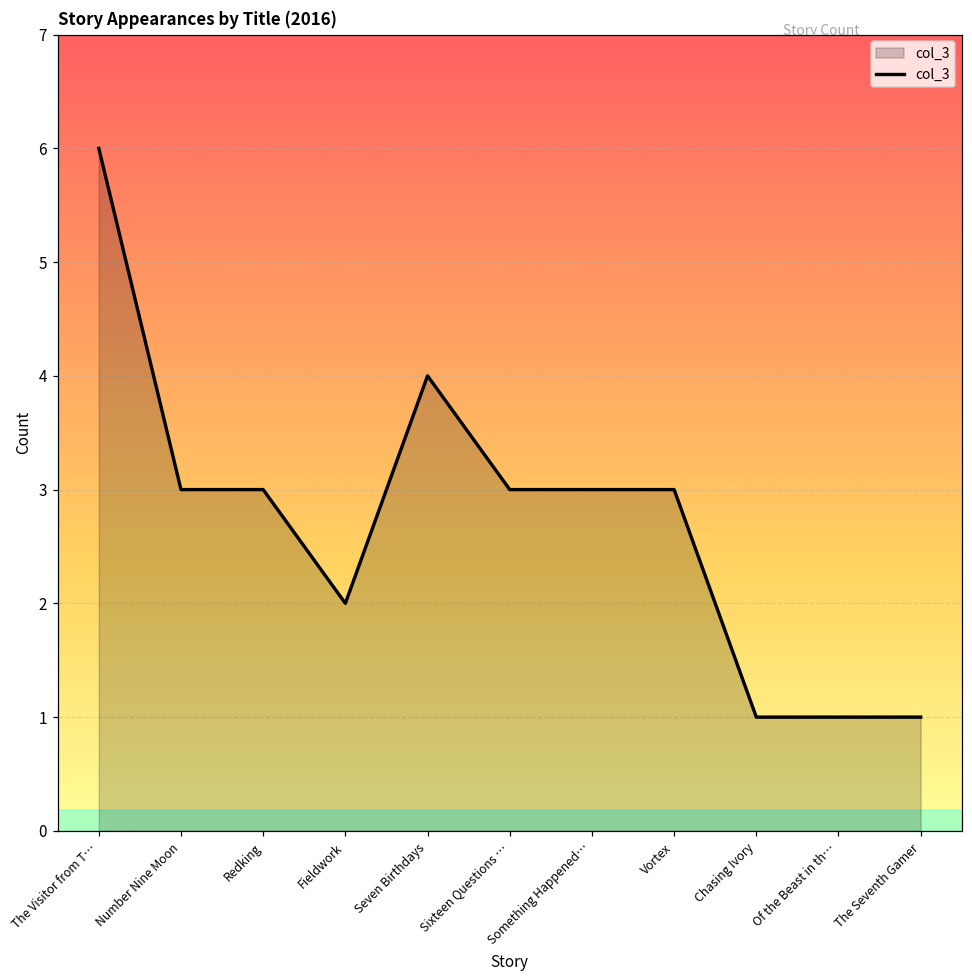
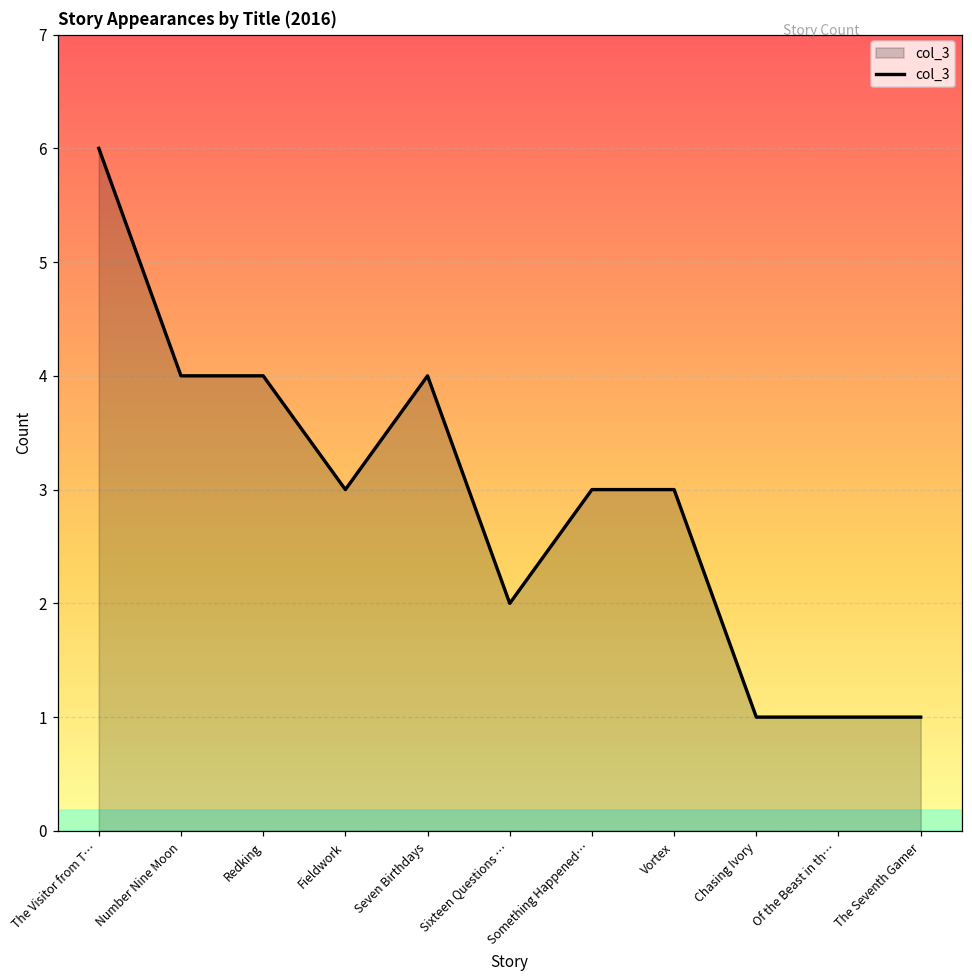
  {
    "The Visitor from T…": 6,
-   "Number Nine Moon": 3,
-   "Redking": 3,
-   "Fieldwork": 2,
+   "Number Nine Moon": 4,
+   "Redking": 4,
+   "Fieldwork": 3,
    "Seven Birthdays": 4,
-   "Sixteen Questions …": 3,
+   "Sixteen Questions …": 2,
    "Something Happened…": 3,
    "Vortex": 3,
    "Chasing Ivory": 1,
    "Of the Beast in th…": 1,
    "The Seventh Gamer": 1
  }
